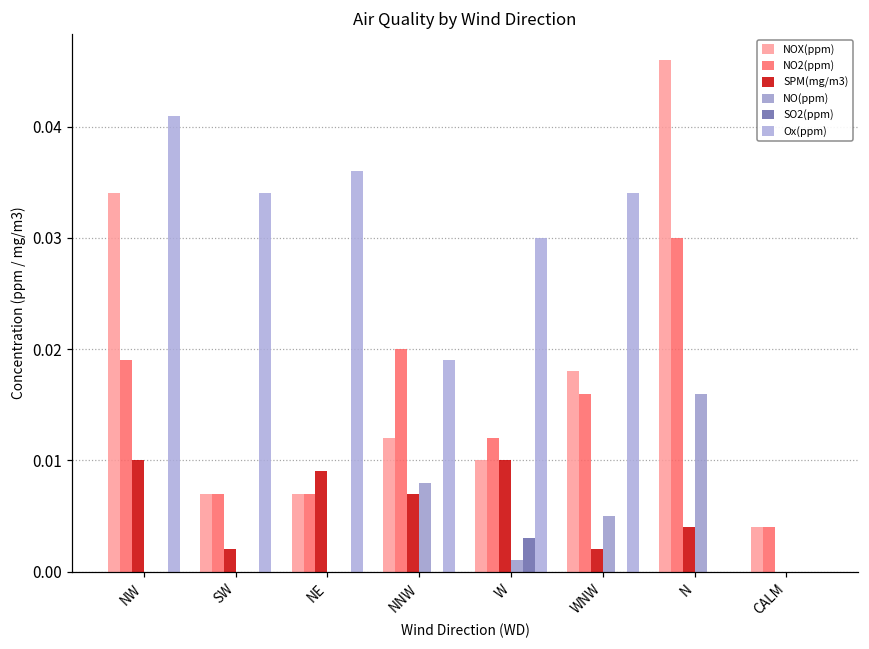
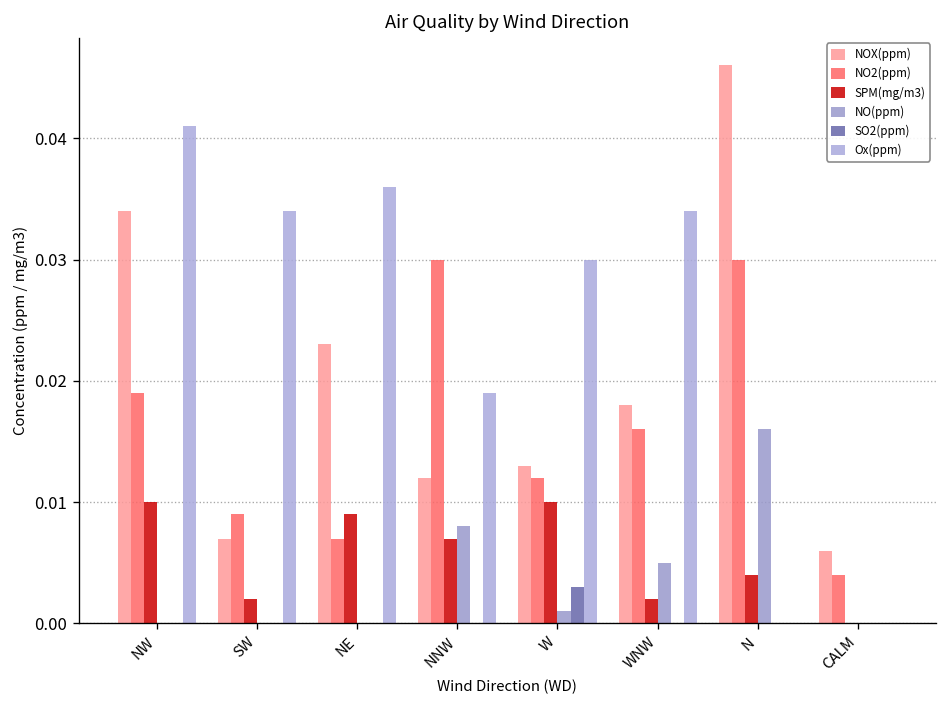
  {
    "NOX(ppm)": {
      "NW": 0.034,
      "SW": 0.007,
-     "NE": 0.007,
+     "NE": 0.023,
      "NNW": 0.012,
-     "W": 0.010,
+     "W": 0.013,
      "WNW": 0.018,
      "N": 0.046,
-     "CALM": 0.004
+     "CALM": 0.006
    },
    "NO2(ppm)": {
      "NW": 0.019,
-     "SW": 0.007,
+     "SW": 0.009,
      "NE": 0.007,
-     "NNW": 0.02,
+     "NNW": 0.03,
      "W": 0.012,
      "WNW": 0.016,
      "N": 0.030,
      "CALM": 0.004
    },
    "SPM(mg/m3)": {
      "NW": 0.010,
      "SW": 0.002,
      "NE": 0.009,
      "NNW": 0.007,
      "W": 0.010,
      "WNW": 0.002,
      "N": 0.004,
      "CALM": 0.000
    },
    "SO2(ppm)": {
      "NW": 0.000,
      "SW": 0.000,
      "NE": 0.000,
      "NNW": 0.000,
      "W": 0.003,
      "WNW": 0.000,
      "N": 0.000,
      "CALM": 0.000
    }
  }
